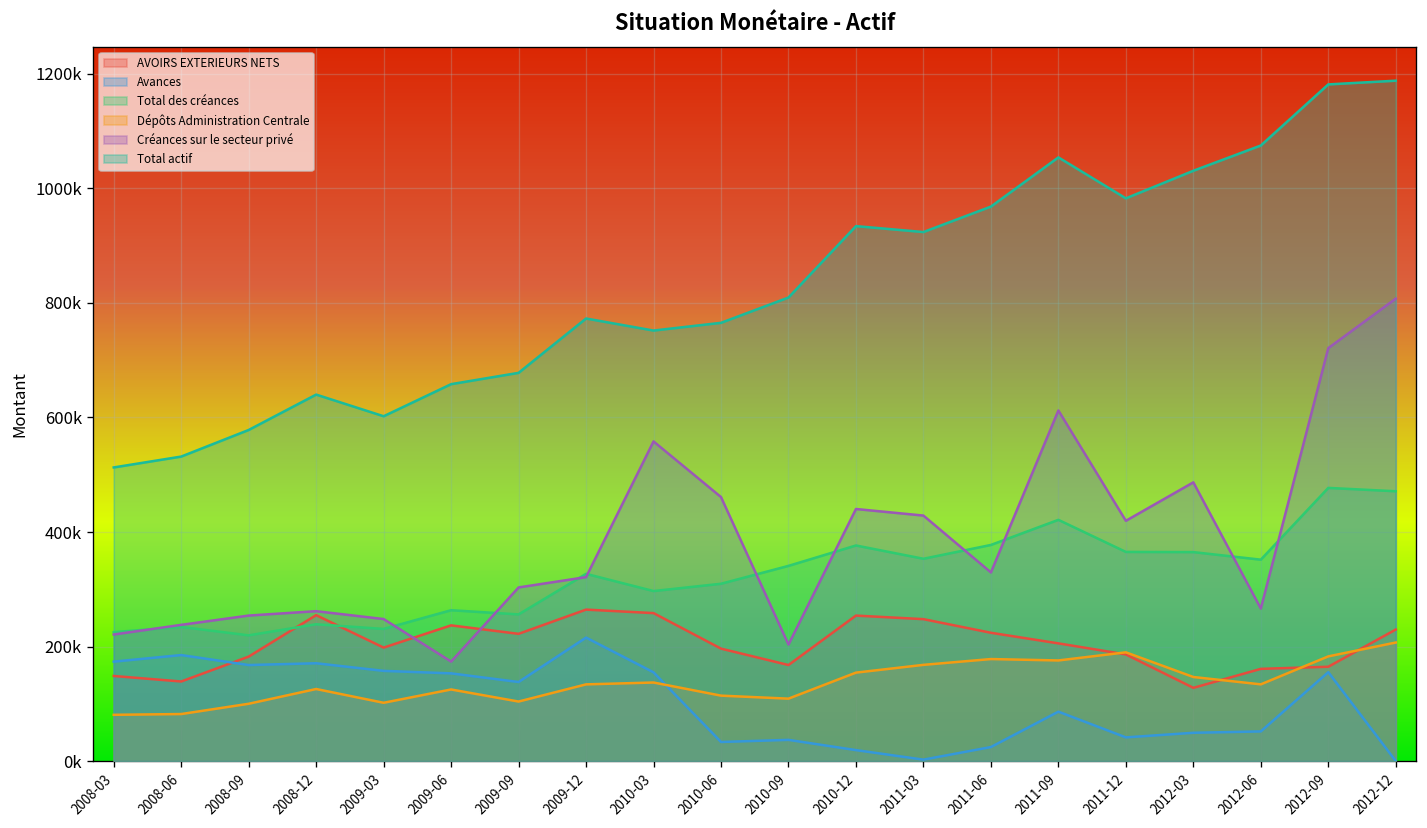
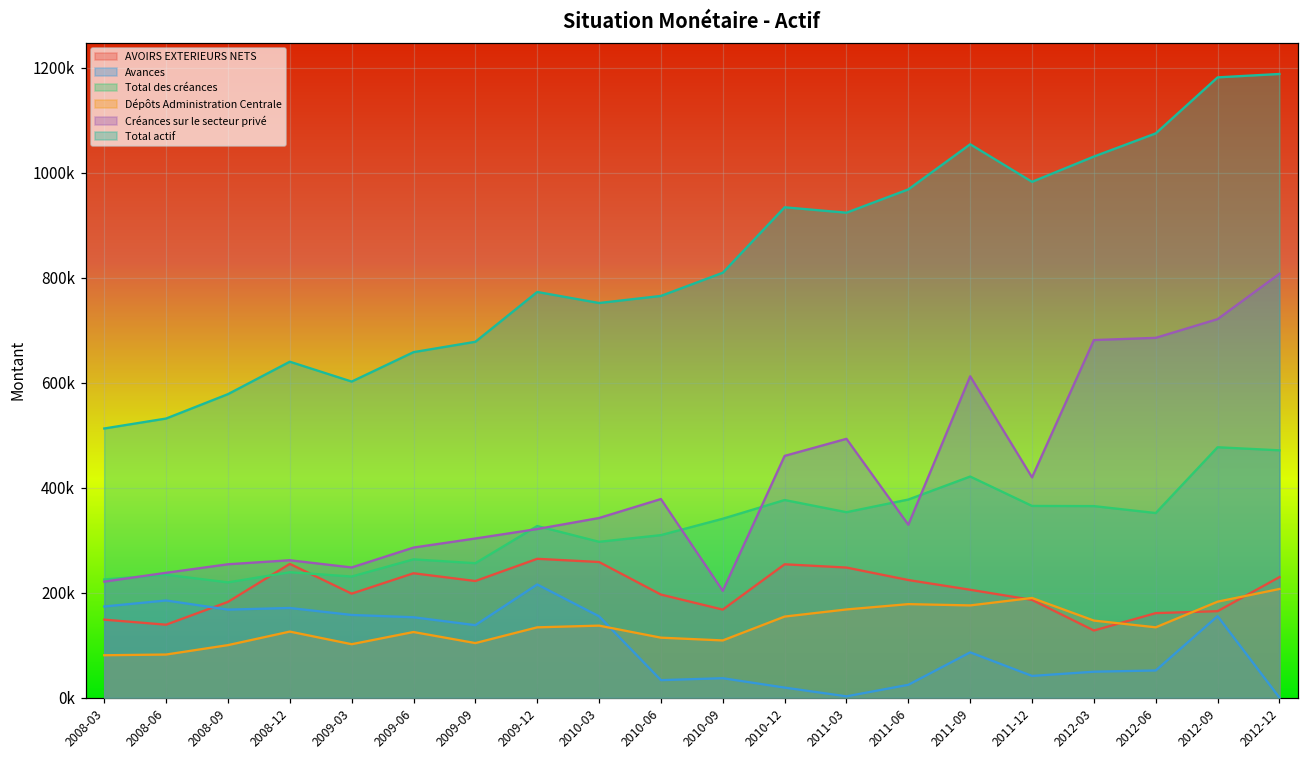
  {
    "Créances sur le secteur privé": {
      "2008-09": 250000,
      "2008-12": 260000,
      "2009-03": 250000,
-     "2009-06": 170000,
+     "2009-06": 290000,
      "2009-09": 300000,
      "2009-12": 320000,
-     "2010-03": 560000,
-     "2010-06": 460000,
+     "2010-03": 340000,
+     "2010-06": 380000,
      "2010-09": 200000,
-     "2010-12": 440000,
-     "2011-03": 430000,
+     "2010-12": 460000,
+     "2011-03": 490000,
      "2011-06": 330000,
      "2011-09": 610000,
      "2011-12": 420000,
-     "2012-03": 490000,
-     "2012-06": 270000,
+     "2012-03": 680000,
+     "2012-06": 690000,
      "2012-09": 720000,
      "2012-12": 810000
    }
  }
